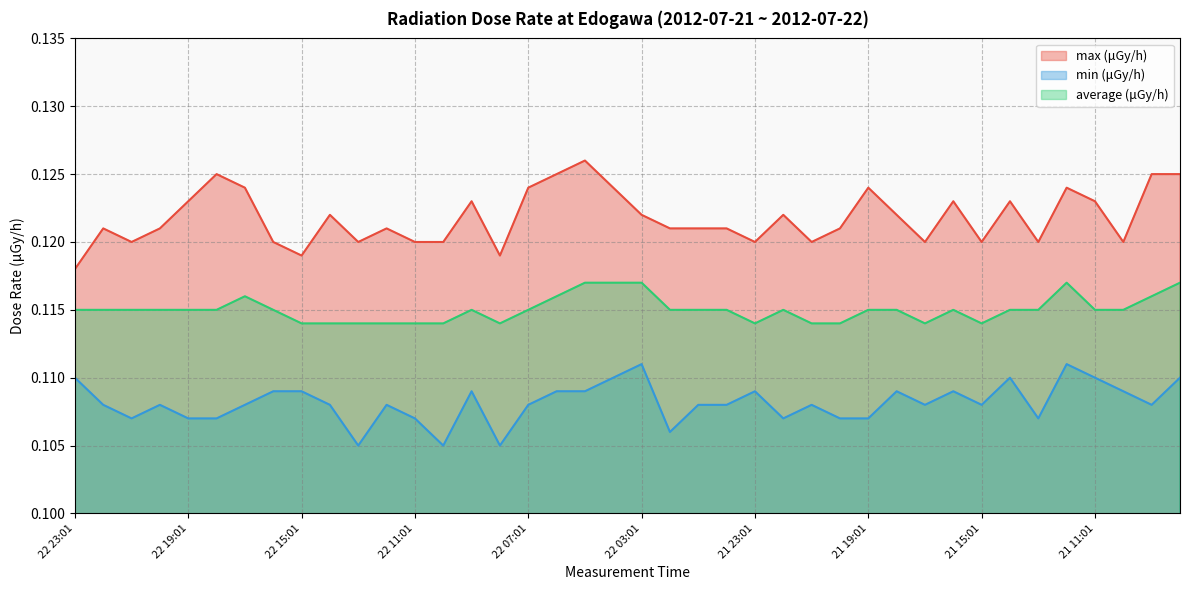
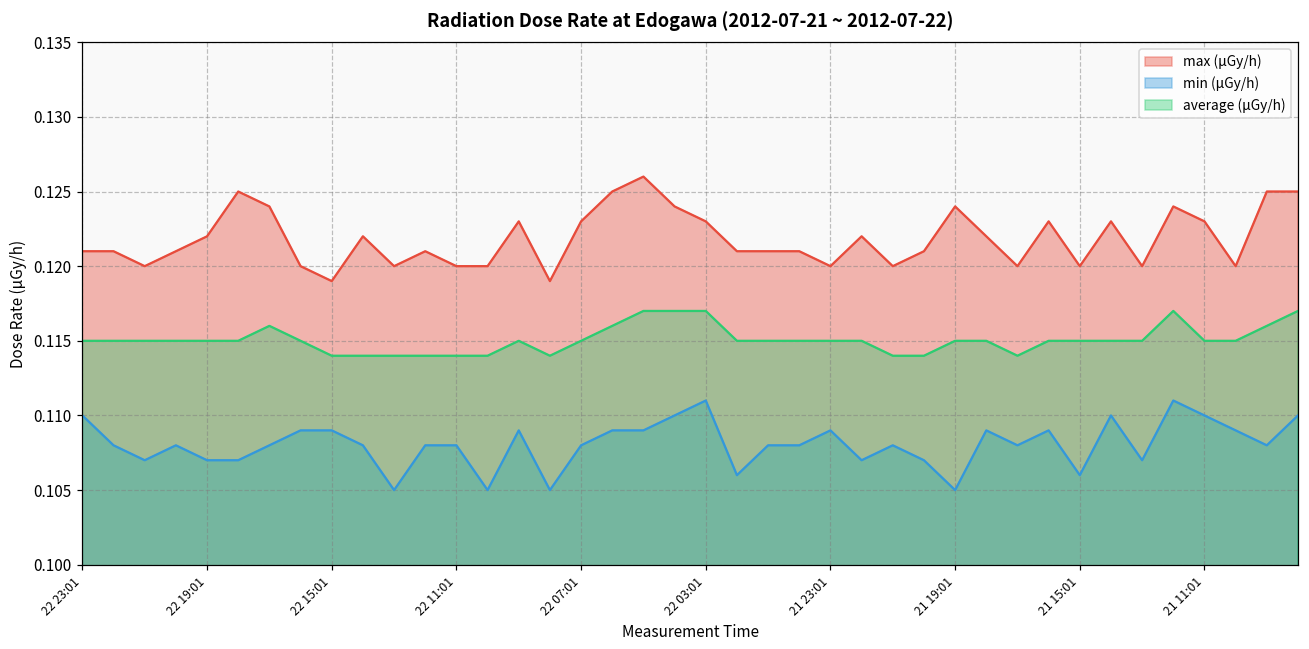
  {
    "max (μGy/h)": {
-     "22 23:01": 0.118,
-     "22 19:01": 0.123,
+     "22 23:01": 0.121,
+     "22 19:01": 0.122,
      "22 15:01": 0.119,
      "22 11:01": 0.120,
-     "22 07:01": 0.124,
-     "22 03:01": 0.122,
+     "22 07:01": 0.123,
+     "22 03:01": 0.123,
      "21 23:01": 0.120,
      "21 19:01": 0.124,
      "21 15:01": 0.120,
      "21 11:01": 0.123
    },
    "min (μGy/h)": {
      "22 23:01": 0.110,
      "22 19:01": 0.107,
      "22 15:01": 0.109,
-     "22 11:01": 0.107,
+     "22 11:01": 0.108,
      "22 07:01": 0.108,
      "22 03:01": 0.111,
      "21 23:01": 0.109,
-     "21 19:01": 0.107,
-     "21 15:01": 0.108,
+     "21 19:01": 0.105,
+     "21 15:01": 0.106,
      "21 11:01": 0.110
    },
    "average (μGy/h)": {
      "22 23:01": 0.115,
      "22 19:01": 0.115,
      "22 15:01": 0.114,
      "22 11:01": 0.114,
      "22 07:01": 0.115,
      "22 03:01": 0.117,
-     "21 23:01": 0.114,
+     "21 23:01": 0.115,
      "21 19:01": 0.115,
-     "21 15:01": 0.114,
+     "21 15:01": 0.115,
      "21 11:01": 0.115
    }
  }
